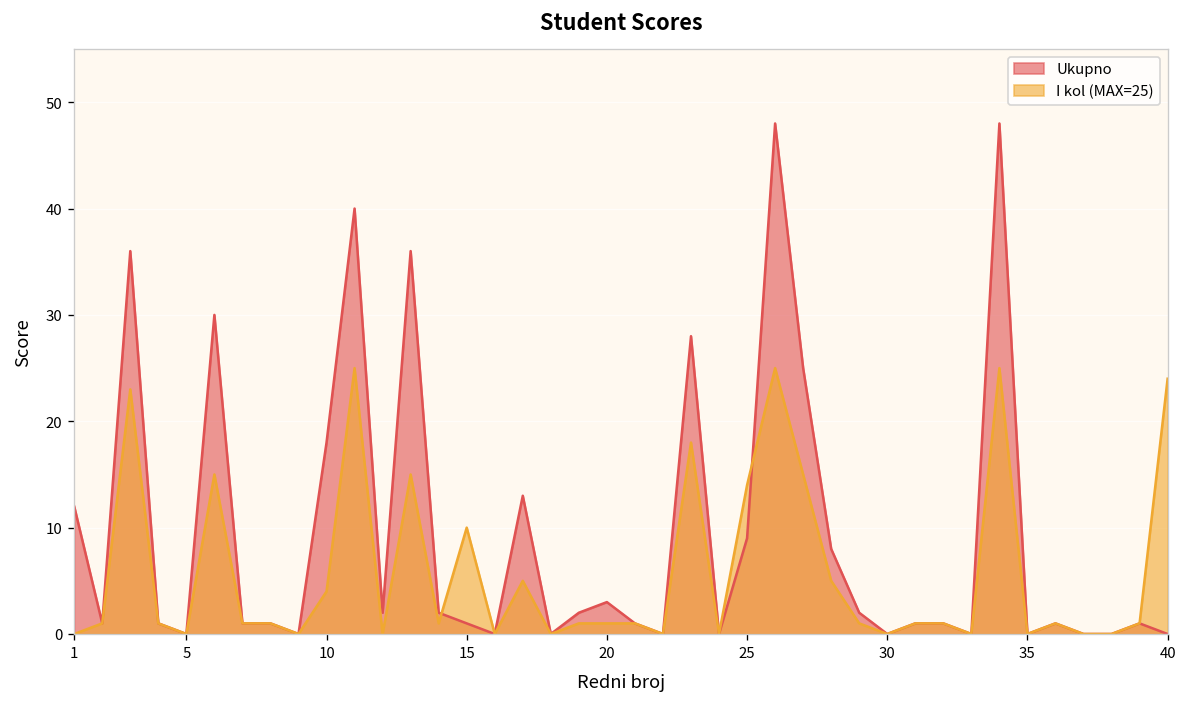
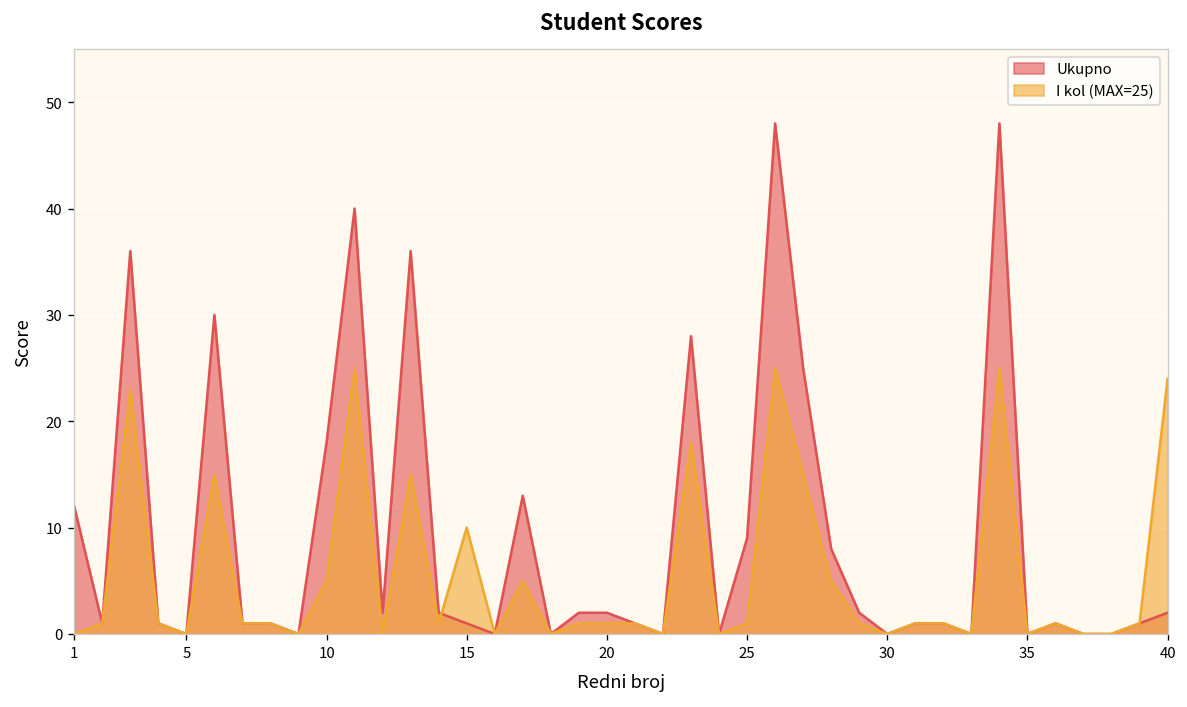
  {
    "Ukupno": {
      "1": 12,
      "10": 18,
      "15": 1,
-     "20": 3,
+     "20": 2,
      "25": 9,
-     "40": 0
+     "40": 2
    },
    "I kol (MAX=25)": {
      "1": 0,
-     "10": 4,
+     "10": 5,
      "15": 10,
      "20": 1,
-     "25": 14,
+     "25": 1,
      "40": 24
    }
  }
